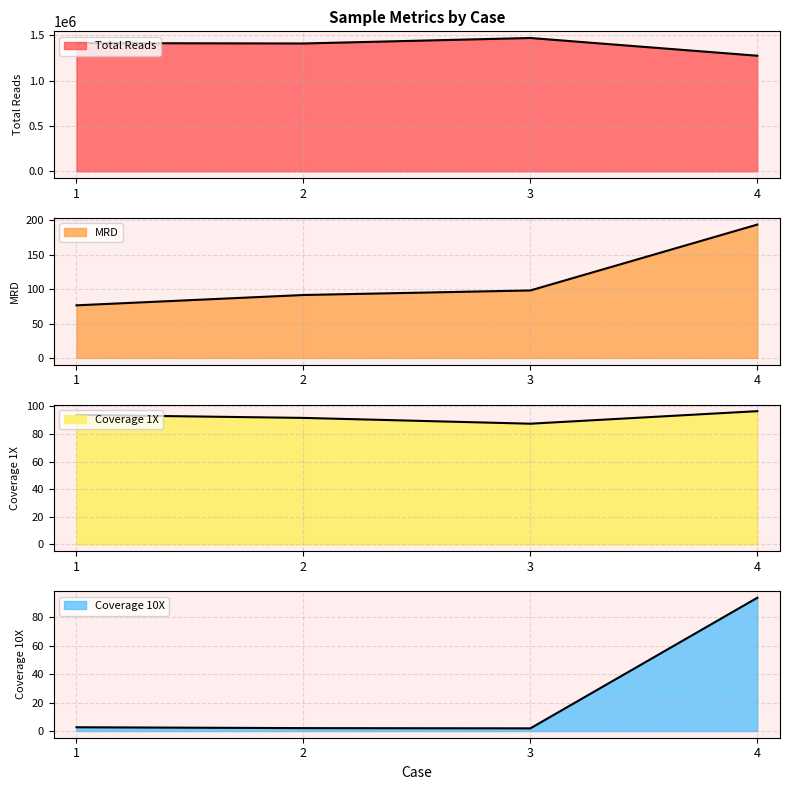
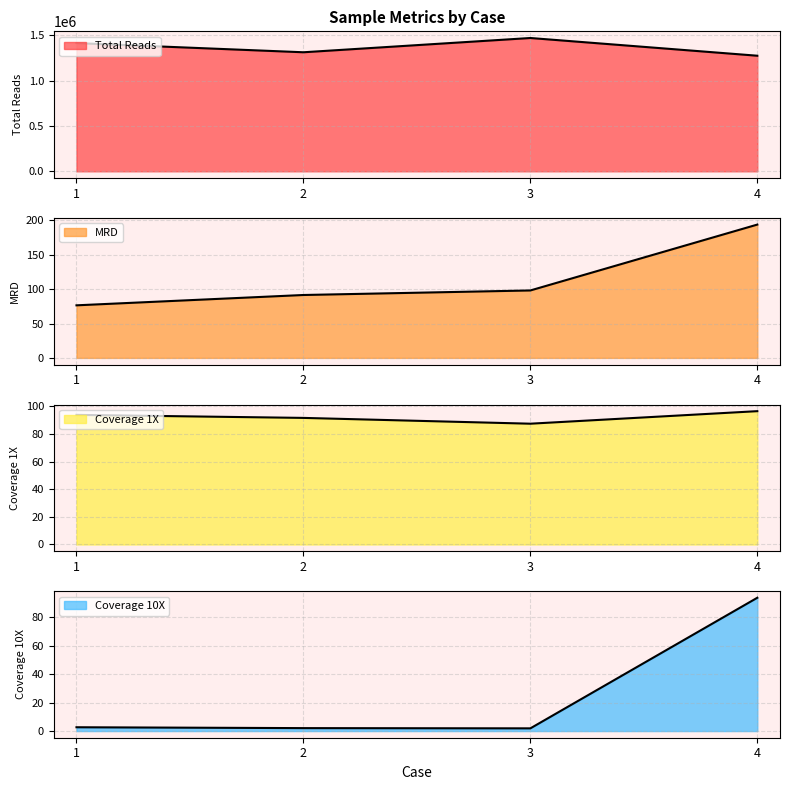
  {
    "Sample Metrics by Case": {
-     "2": 1400000,
+     "2": 1300000,
      "3": 1500000,
      "4": 1300000
    }
  }
